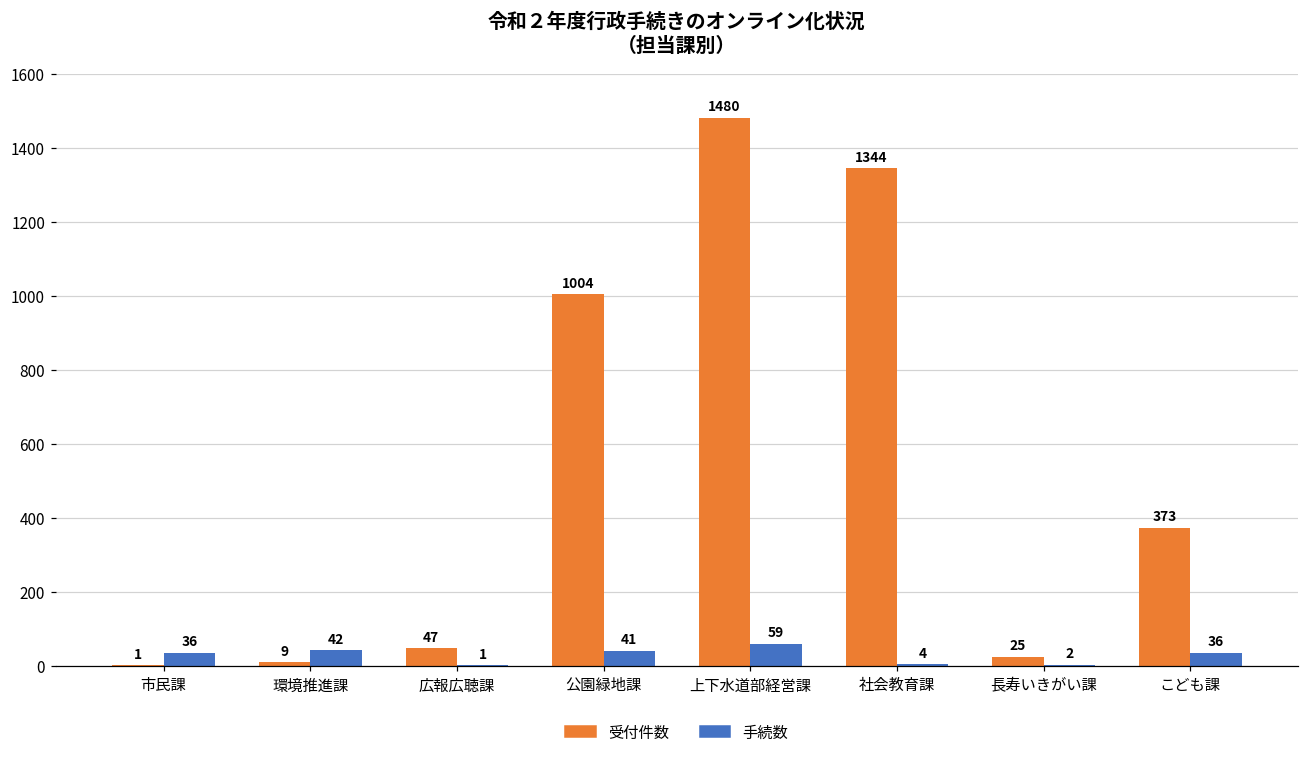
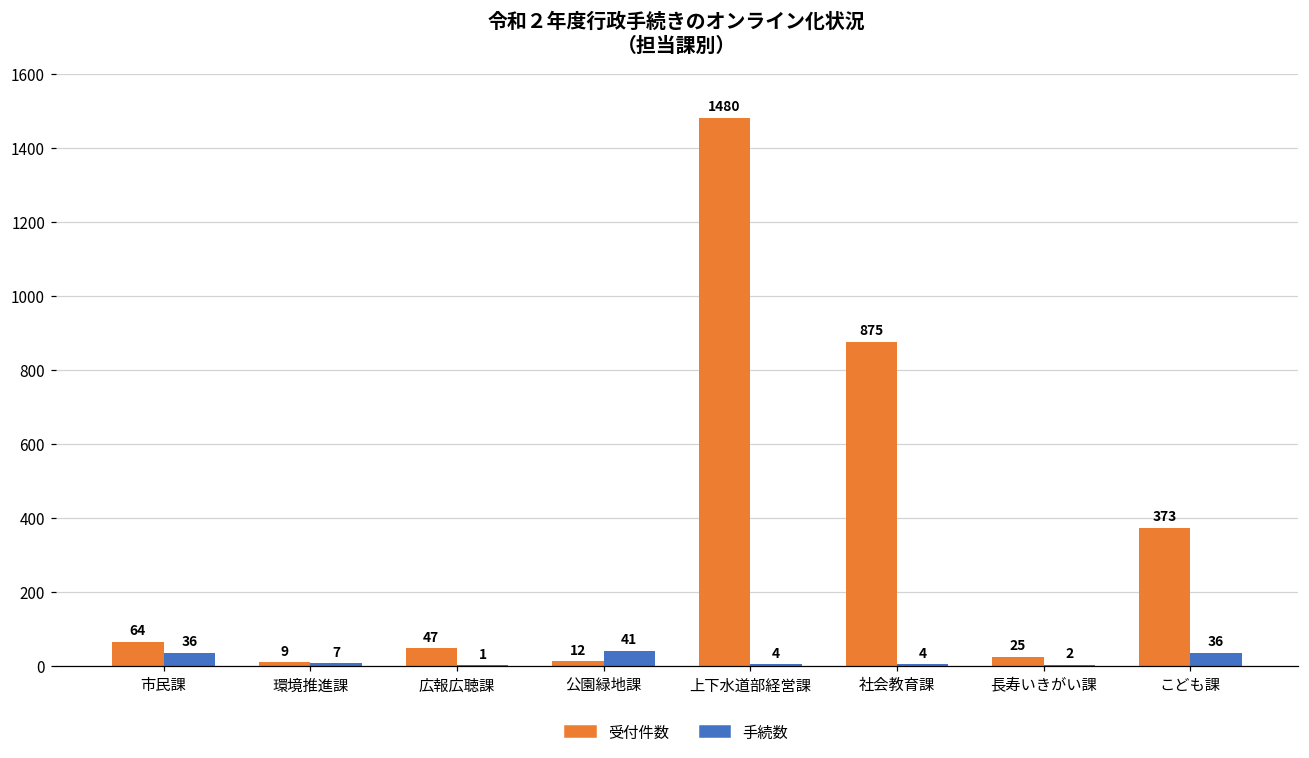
  {
    "受付件数": {
-     "市民課": 1,
+     "市民課": 64,
      "環境推進課": 9,
      "広報広聴課": 47,
-     "公園緑地課": 1004,
+     "公園緑地課": 12,
      "上下水道部経営課": 1480,
-     "社会教育課": 1344,
+     "社会教育課": 875,
      "長寿いきがい課": 25,
      "こども課": 373
    },
    "手続数": {
      "市民課": 36,
-     "環境推進課": 42,
+     "環境推進課": 7,
      "広報広聴課": 1,
      "公園緑地課": 41,
-     "上下水道部経営課": 59,
+     "上下水道部経営課": 4,
      "社会教育課": 4,
      "長寿いきがい課": 2,
      "こども課": 36
    }
  }
